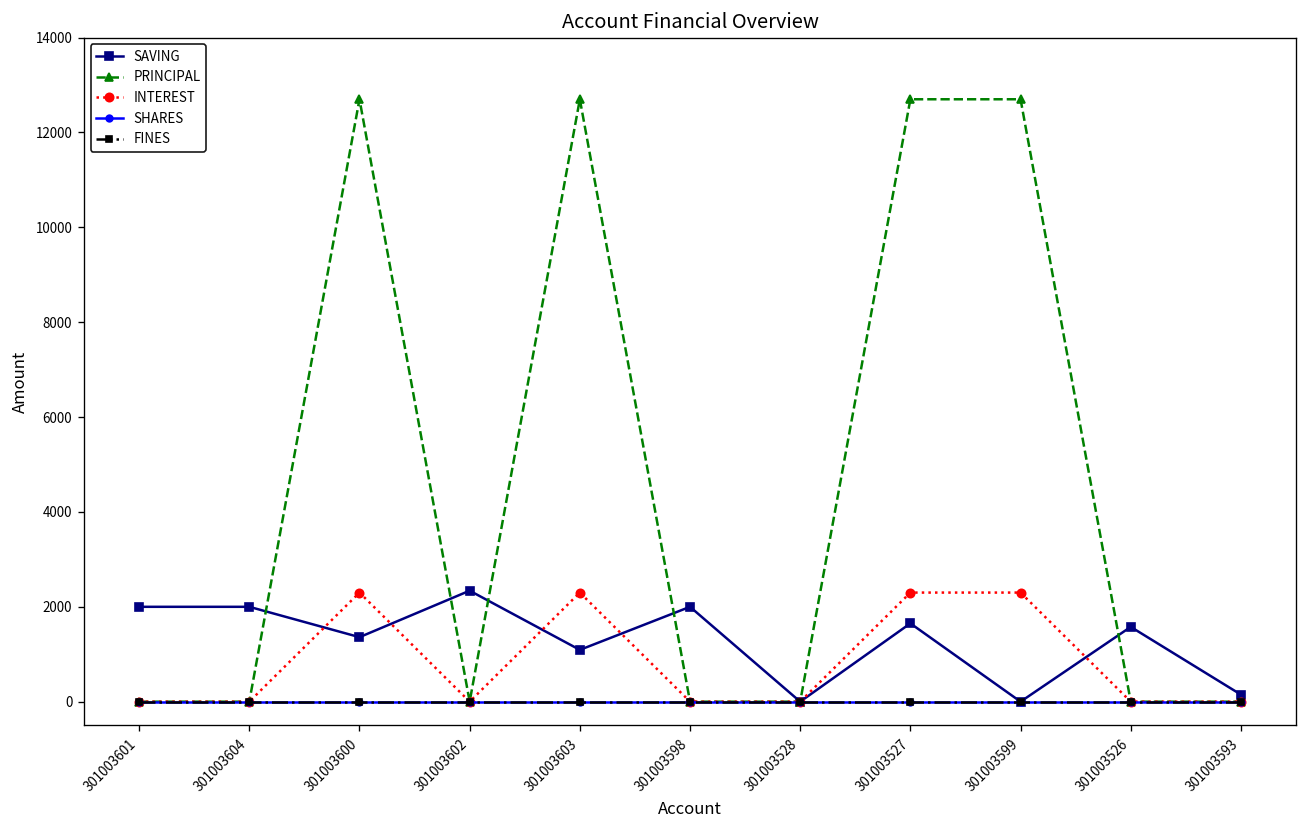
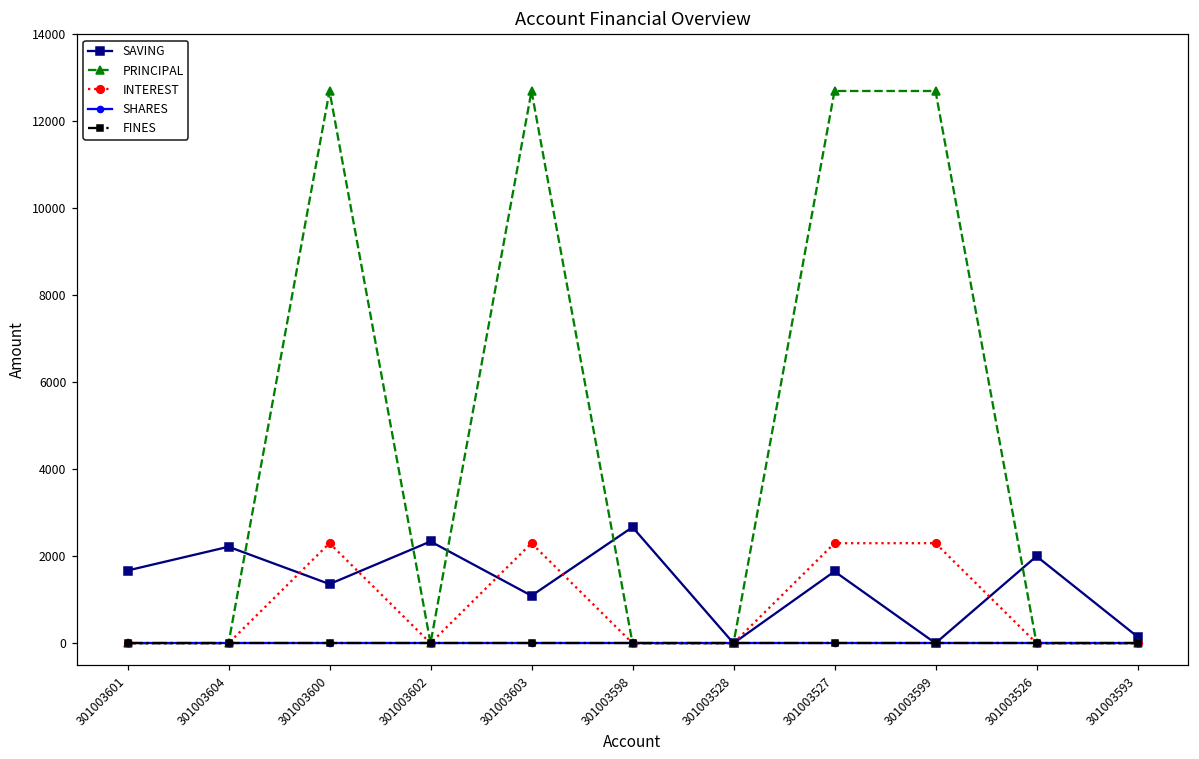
  {
    "SAVING": {
-     "301003601": 2000,
-     "301003604": 2000,
+     "301003601": 1700,
+     "301003604": 2200,
      "301003600": 1400,
      "301003602": 2300,
      "301003603": 1100,
-     "301003598": 2000,
+     "301003598": 2700,
      "301003527": 1700,
-     "301003526": 1600,
+     "301003526": 2000,
      "301003593": 100
    },
    "PRINCIPAL": {
      "301003600": 12700,
      "301003603": 12700,
      "301003527": 12700,
      "301003599": 12700
    },
    "INTEREST": {
      "301003600": 2300,
      "301003603": 2300,
      "301003527": 2300,
      "301003599": 2300
    },
    "FINES": {
      "301003600": 0,
      "301003603": 0,
      "301003527": 0
    }
  }
